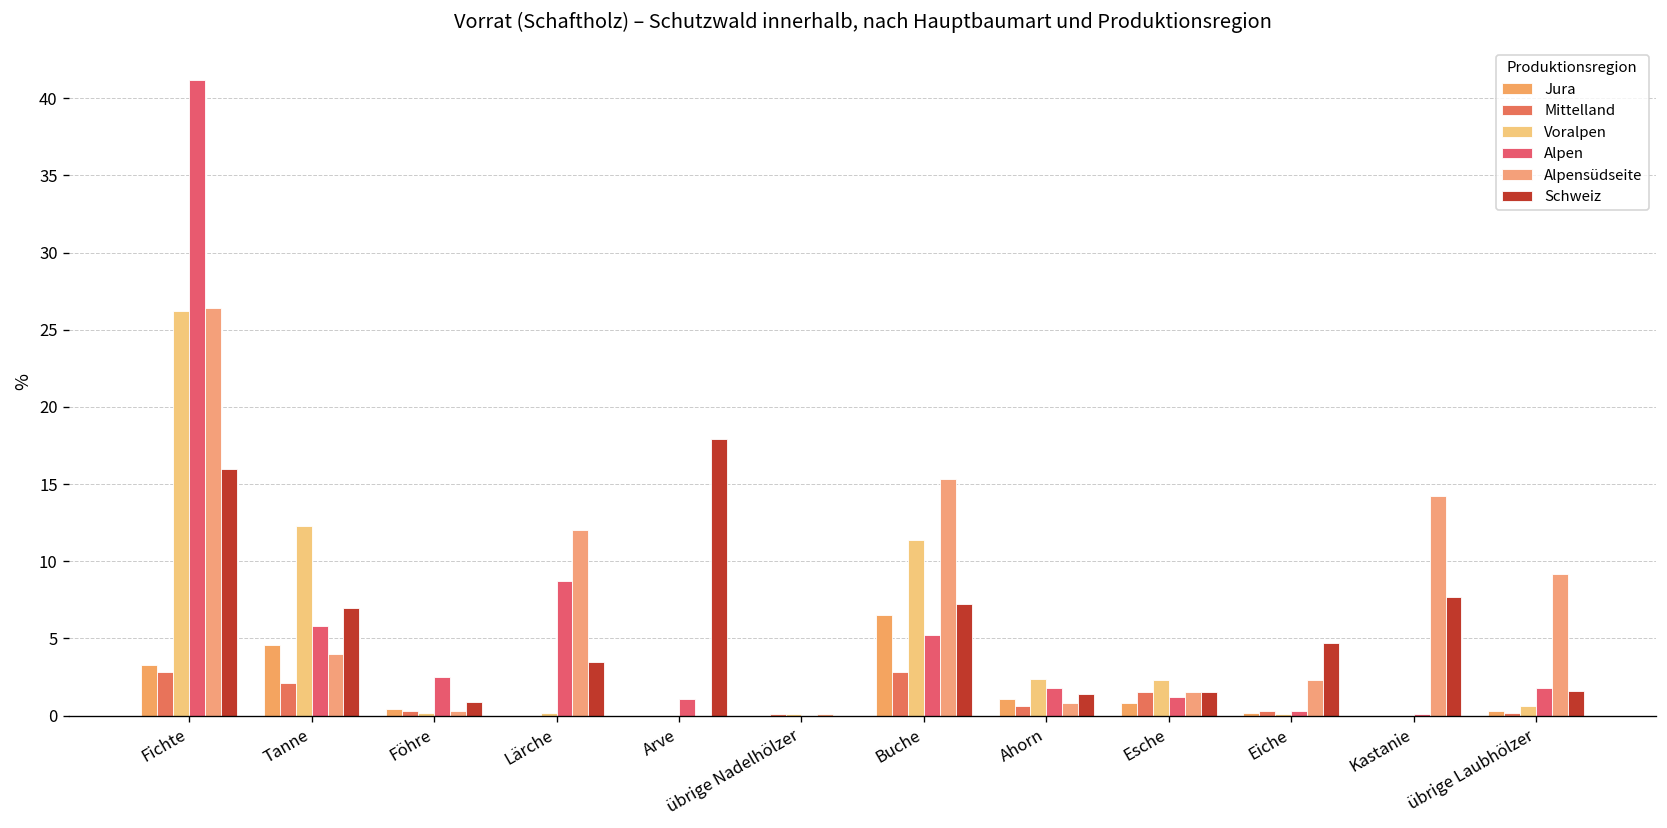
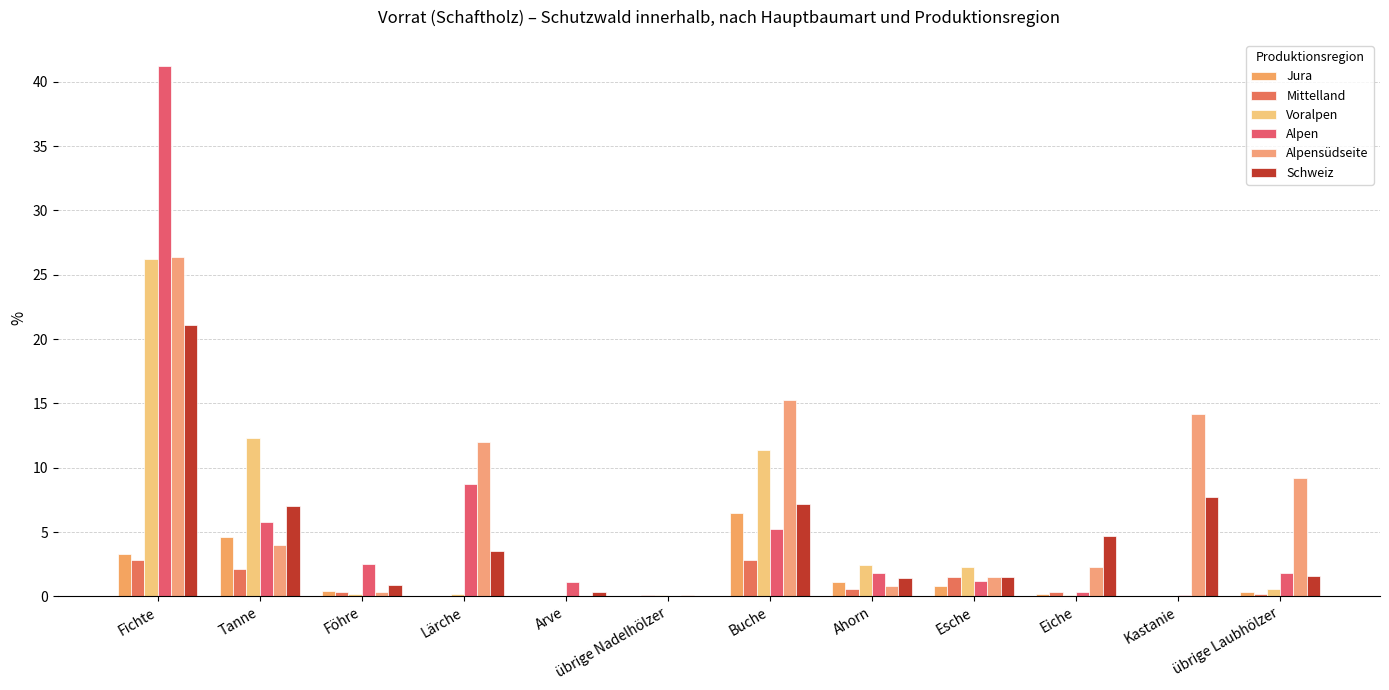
  {
    "Schweiz": {
-     "Fichte": 16.0,
+     "Fichte": 21.1,
      "Tanne": 7.0,
      "Föhre": 0.9,
      "Lärche": 3.5,
-     "Arve": 17.9,
+     "Arve": 0.3,
      "übrige Nadelhölzer": 0.0,
      "Buche": 7.2,
      "Ahorn": 1.4,
      "Esche": 1.5,
      "Eiche": 4.7,
      "Kastanie": 7.7,
      "übrige Laubhölzer": 1.6
    }
  }
